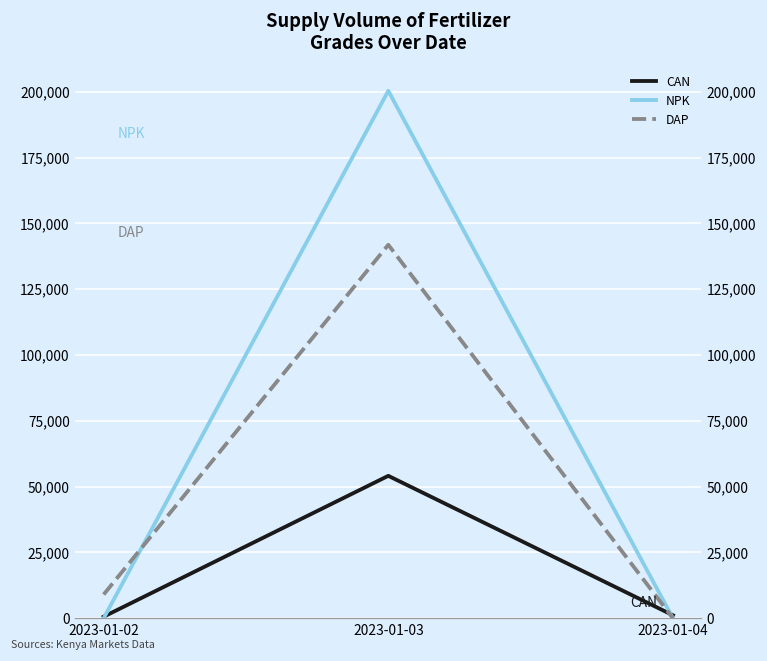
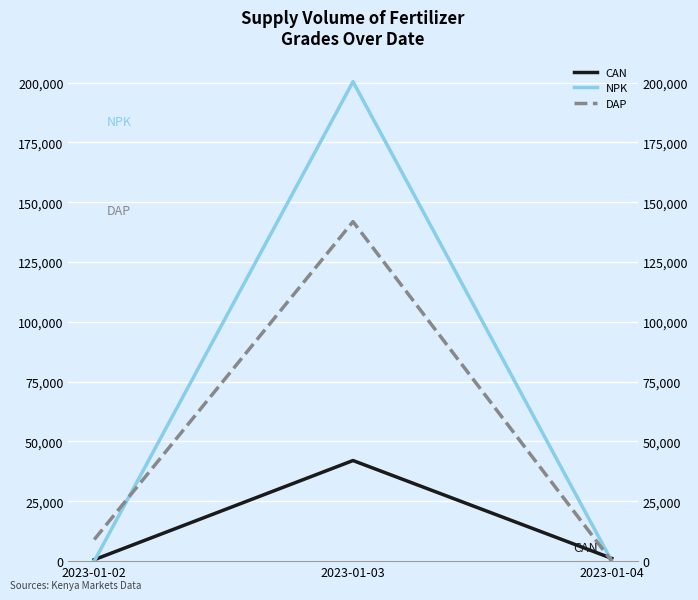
  {
    "CAN": {
-     "2023-01-03": "54,000",
+     "2023-01-03": "42,000",
      "2023-01-04": "1,000"
    },
    "NPK": {
      "2023-01-03": "200,000"
    },
    "DAP": {
      "2023-01-02": "9,000",
      "2023-01-03": "142,000"
    }
  }
